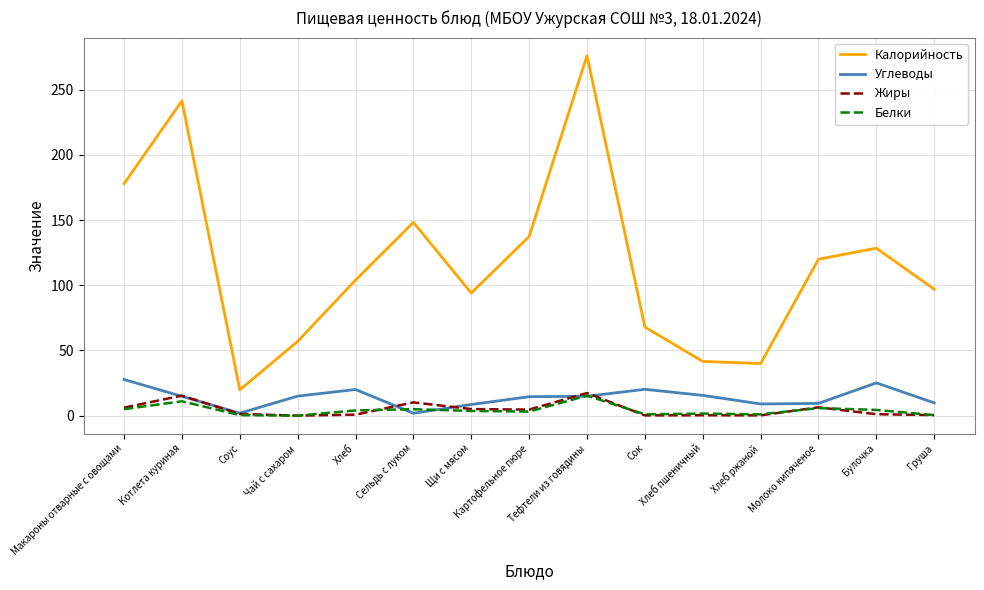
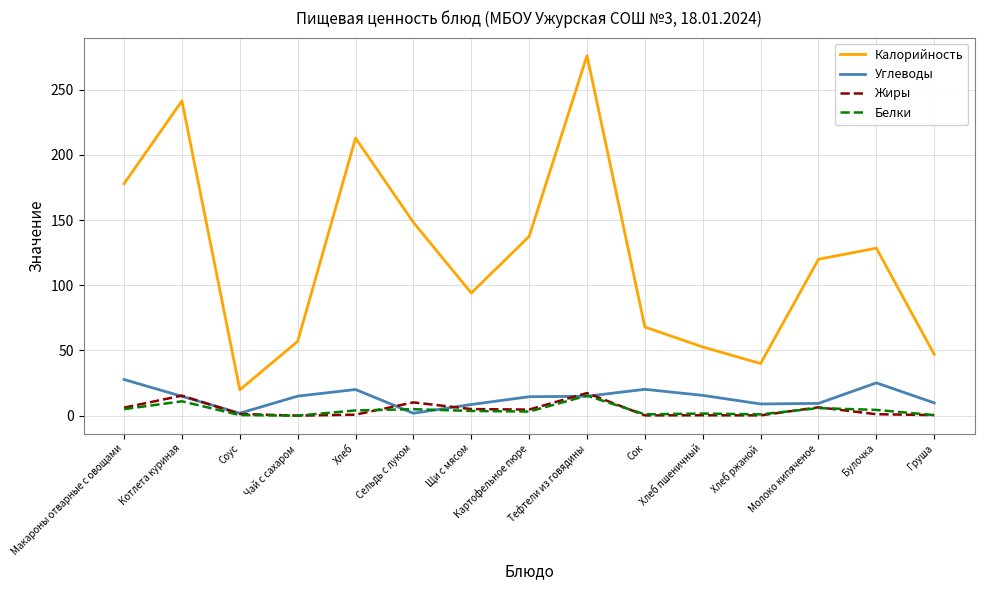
  {
    "Калорийность": {
      "Макароны отварные с овощами": 178,
      "Котлета куриная": 242,
      "Соус": 20,
      "Чай с сахаром": 57,
-     "Хлеб": 104,
+     "Хлеб": 213,
      "Сельдь с луком": 148,
      "Щи с мясом": 94,
      "Картофельное пюре": 138,
      "Тефтели из говядины": 276,
      "Сок": 68,
-     "Хлеб пшеничный": 42,
+     "Хлеб пшеничный": 53,
      "Хлеб ржаной": 40,
      "Молоко кипяченое": 120,
      "Булочка": 129,
-     "Груша": 97
+     "Груша": 47
    },
    "Углеводы": {
      "Макароны отварные с овощами": 28,
      "Чай с сахаром": 15,
      "Хлеб": 20,
      "Сельдь с луком": 2,
      "Щи с мясом": 9,
      "Картофельное пюре": 15,
      "Сок": 20,
      "Хлеб пшеничный": 16,
      "Хлеб ржаной": 9,
      "Молоко кипяченое": 9,
      "Булочка": 25,
      "Груша": 10
    },
    "Жиры": {
      "Хлеб": 1,
      "Сельдь с луком": 10,
      "Тефтели из говядины": 17,
      "Булочка": 1
    },
    "Белки": {
      "Котлета куриная": 11,
      "Хлеб": 4,
      "Сельдь с луком": 5,
      "Булочка": 4
    }
  }
